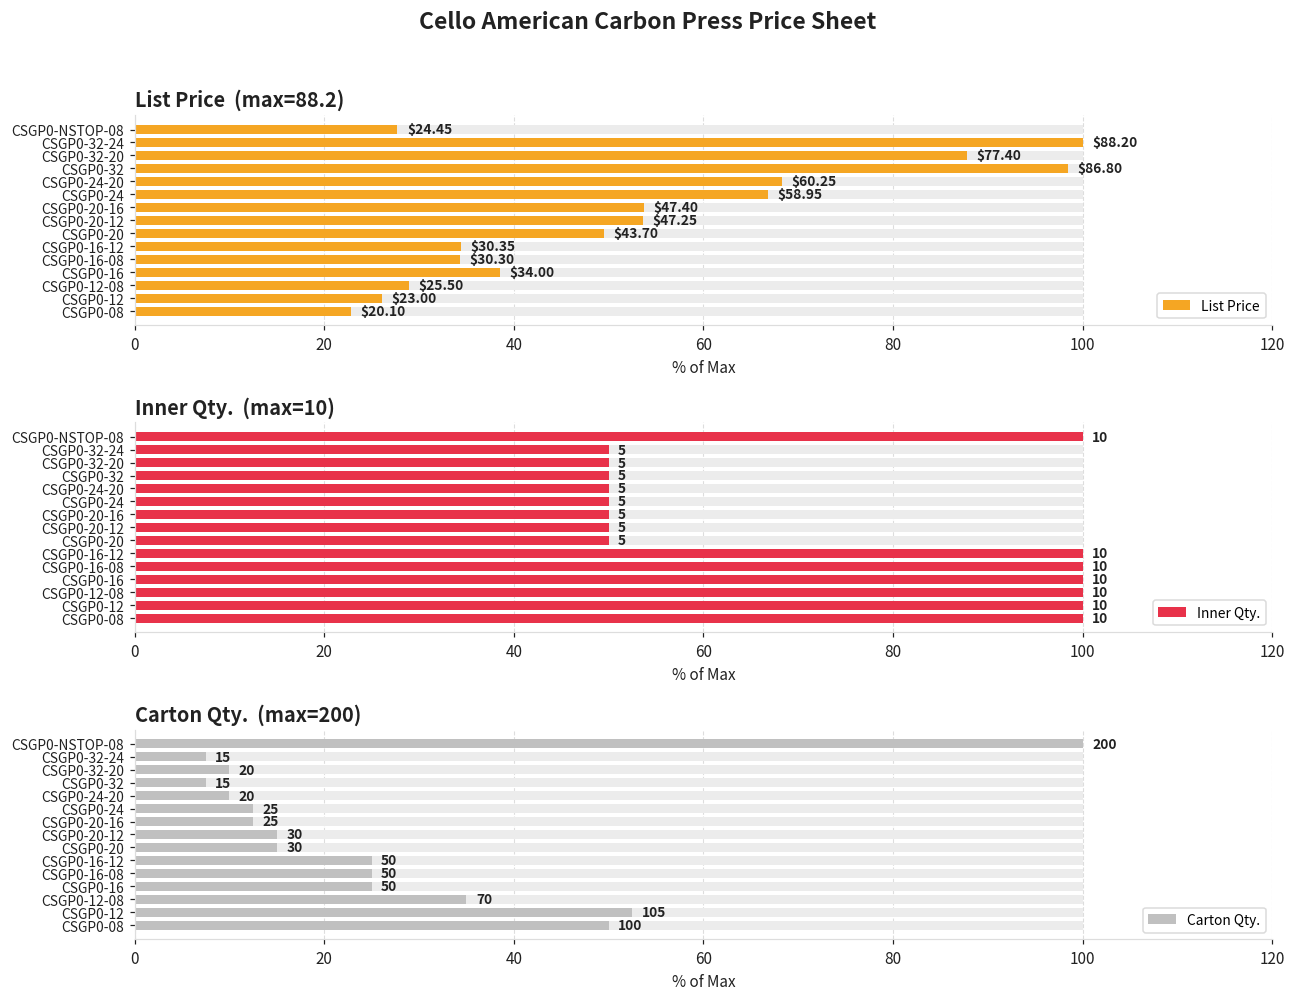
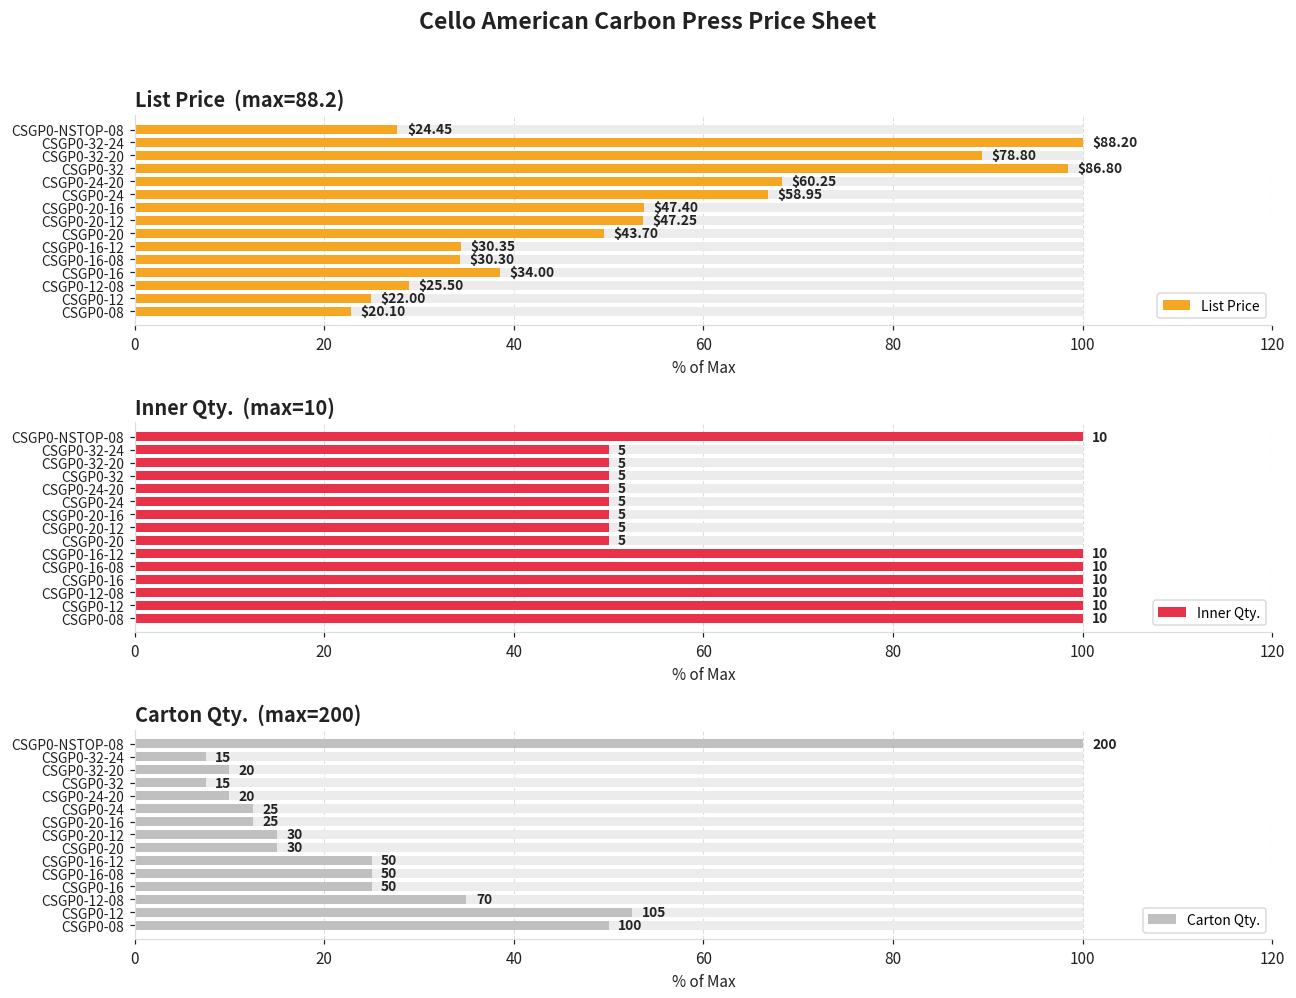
  {
    "List Price (max=88.2)": {
      "List Price": {
-       "CSGP0-32-20": "$77.40",
-       "CSGP0-12": "$23.00"
+       "CSGP0-32-20": "$78.80",
+       "CSGP0-12": "$22.00"
      }
    }
  }
